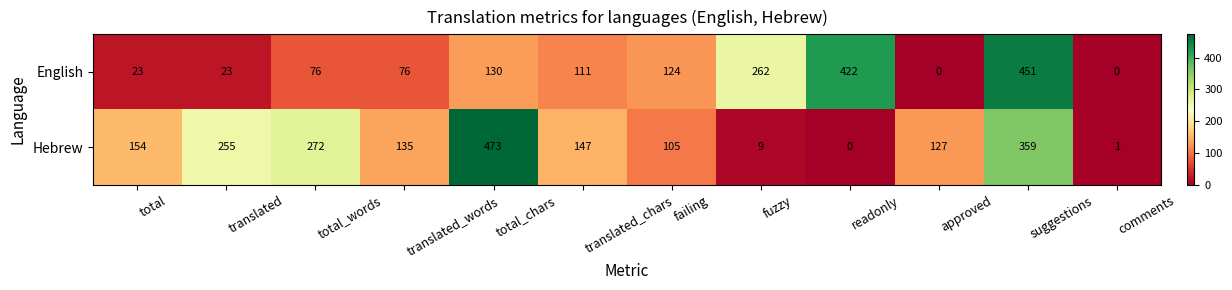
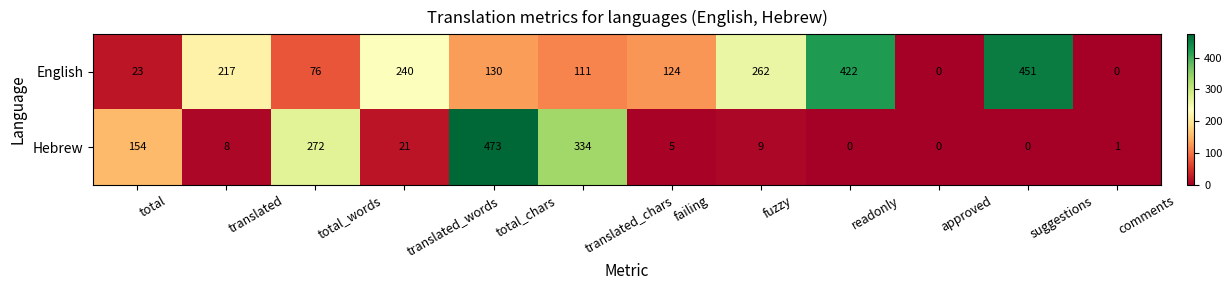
  {
    "English": {
      "total": 23,
-     "translated": 23,
+     "translated": 217,
      "total_words": 76,
-     "translated_words": 76,
+     "translated_words": 240,
      "total_chars": 130,
      "translated_chars": 111,
      "failing": 124,
      "fuzzy": 262,
      "readonly": 422,
      "approved": 0,
      "suggestions": 451,
      "comments": 0
    },
    "Hebrew": {
      "total": 154,
-     "translated": 255,
+     "translated": 8,
      "total_words": 272,
-     "translated_words": 135,
+     "translated_words": 21,
      "total_chars": 473,
-     "translated_chars": 147,
-     "failing": 105,
+     "translated_chars": 334,
+     "failing": 5,
      "fuzzy": 9,
      "readonly": 0,
-     "approved": 127,
-     "suggestions": 359,
+     "approved": 0,
+     "suggestions": 0,
      "comments": 1
    }
  }
